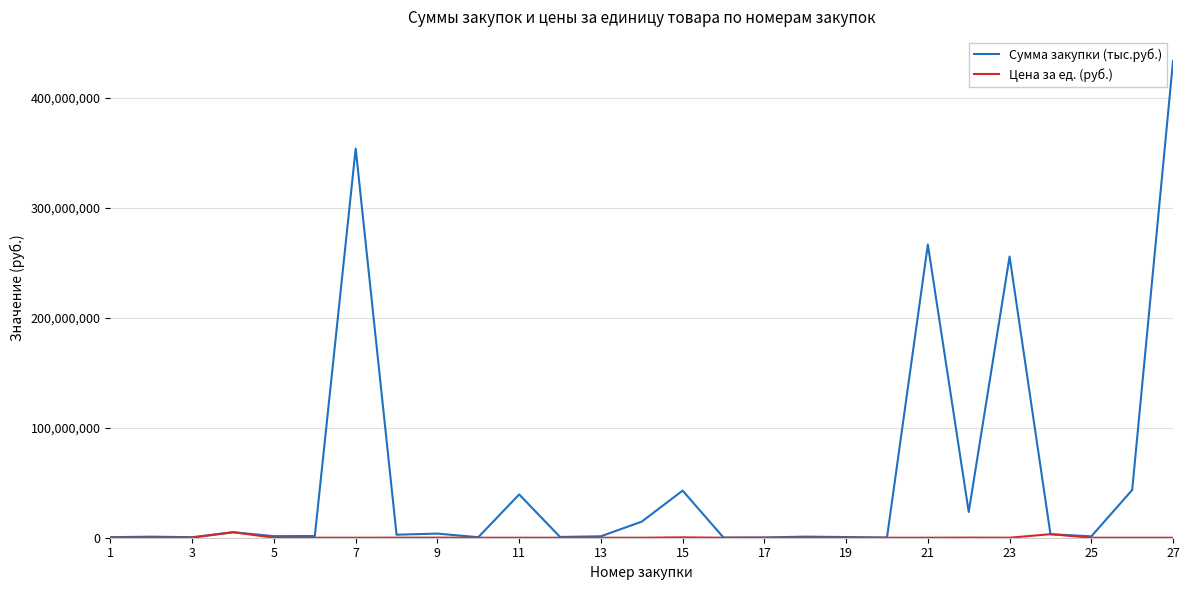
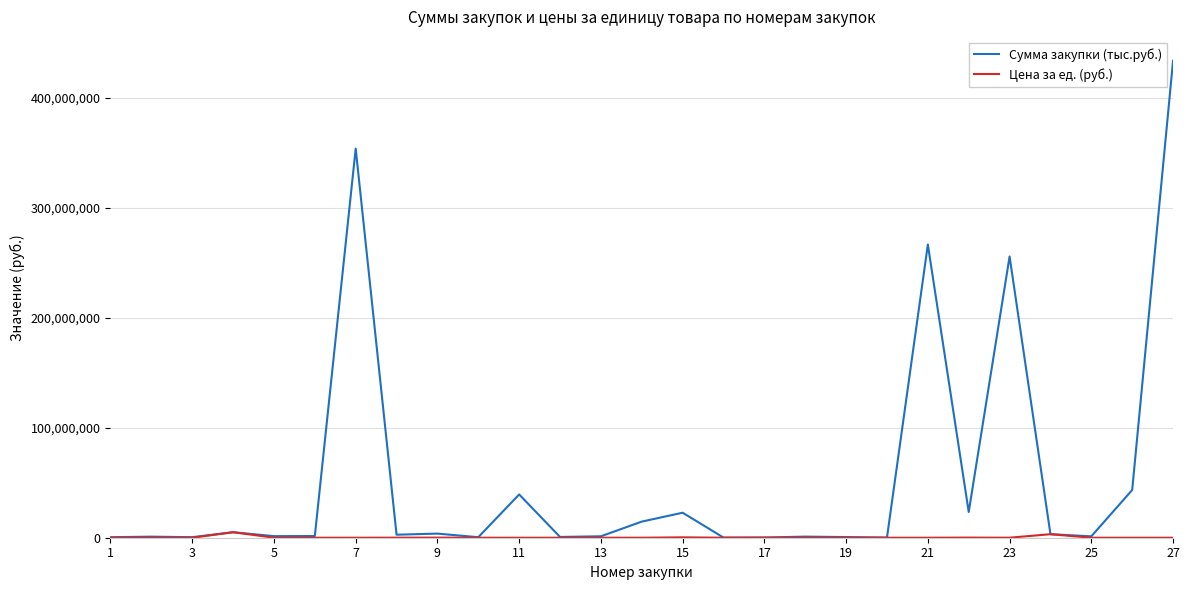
  {
    "Сумма закупки (тыс.руб.)": {
      "7": "354,000,000",
      "9": "4,000,000",
      "11": "39,000,000",
-     "15": "43,000,000",
+     "15": "23,000,000",
      "21": "267,000,000",
      "23": "256,000,000",
      "27": "434,000,000"
    },
    "Цена за ед. (руб.)": {
      "7": "0",
      "9": "0",
      "11": "0",
      "15": "0",
      "21": "0",
      "23": "0",
      "27": "0"
    }
  }
